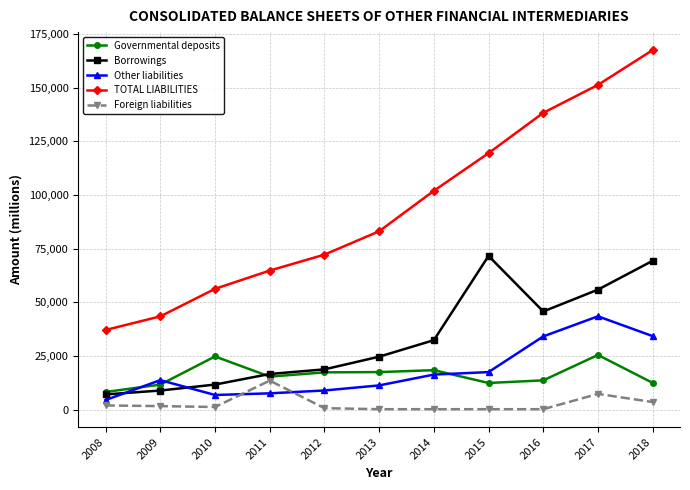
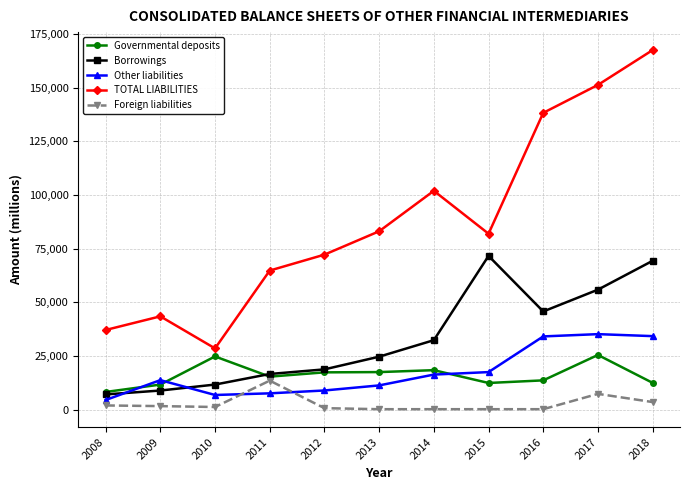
  {
    "Governmental deposits": {
      "2009": "12,000",
      "2010": "25,000",
      "2011": "15,000",
      "2012": "17,000",
      "2013": "18,000",
      "2014": "18,000",
      "2015": "13,000",
      "2016": "14,000",
      "2017": "26,000",
      "2018": "13,000"
    },
    "Borrowings": {
      "2009": "9,000",
      "2010": "12,000",
      "2011": "17,000",
      "2012": "19,000",
      "2013": "25,000",
      "2014": "32,000",
      "2015": "72,000",
      "2016": "46,000",
      "2017": "56,000",
      "2018": "69,000"
    },
    "Other liabilities": {
      "2008": "5,000",
      "2009": "14,000",
      "2010": "7,000",
      "2011": "8,000",
      "2012": "9,000",
      "2013": "11,000",
      "2014": "16,000",
      "2015": "18,000",
      "2016": "34,000",
-     "2017": "44,000",
+     "2017": "35,000",
      "2018": "34,000"
    },
    "TOTAL LIABILITIES": {
      "2008": "37,000",
      "2009": "44,000",
-     "2010": "56,000",
+     "2010": "29,000",
      "2011": "65,000",
      "2012": "72,000",
      "2013": "83,000",
      "2014": "102,000",
-     "2015": "119,000",
+     "2015": "82,000",
      "2016": "138,000",
      "2017": "151,000",
      "2018": "167,000"
    },
    "Foreign liabilities": {
      "2008": "2,000",
      "2009": "2,000",
      "2010": "1,000",
      "2011": "14,000",
      "2012": "1,000",
      "2013": "0",
      "2014": "0",
      "2015": "0",
      "2016": "0",
      "2017": "7,000",
      "2018": "4,000"
    }
  }
